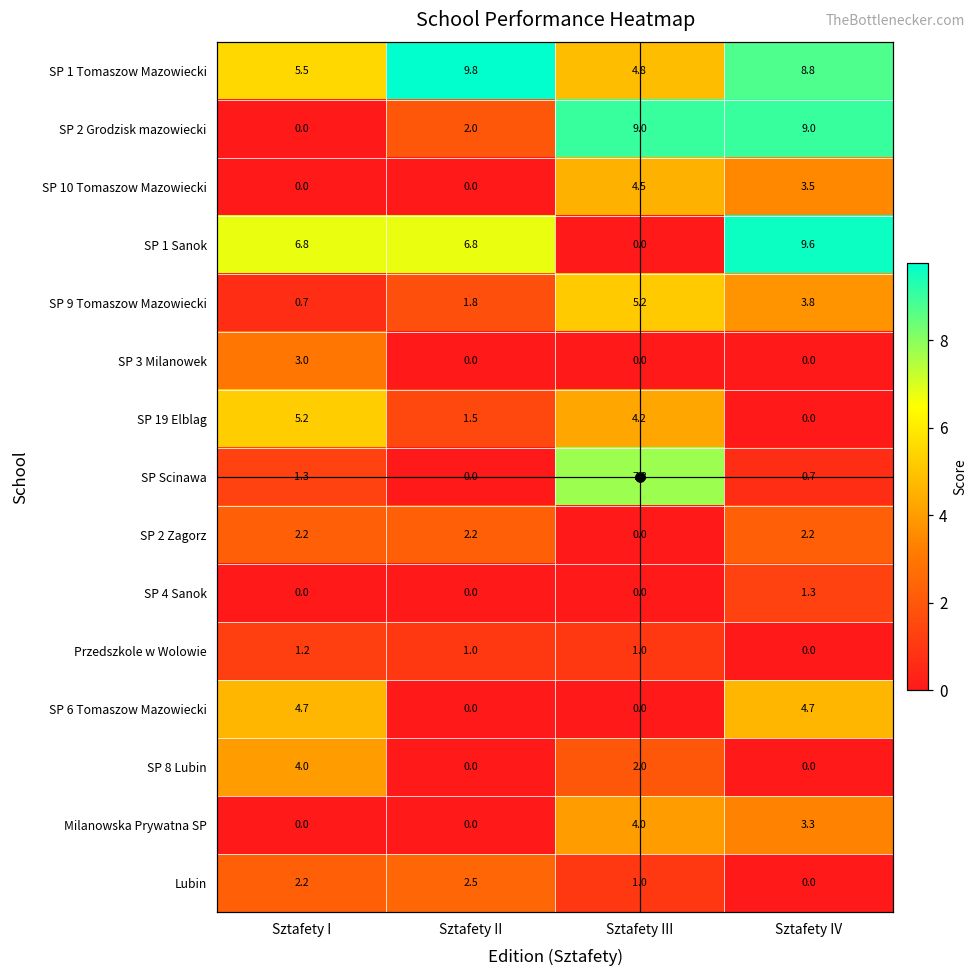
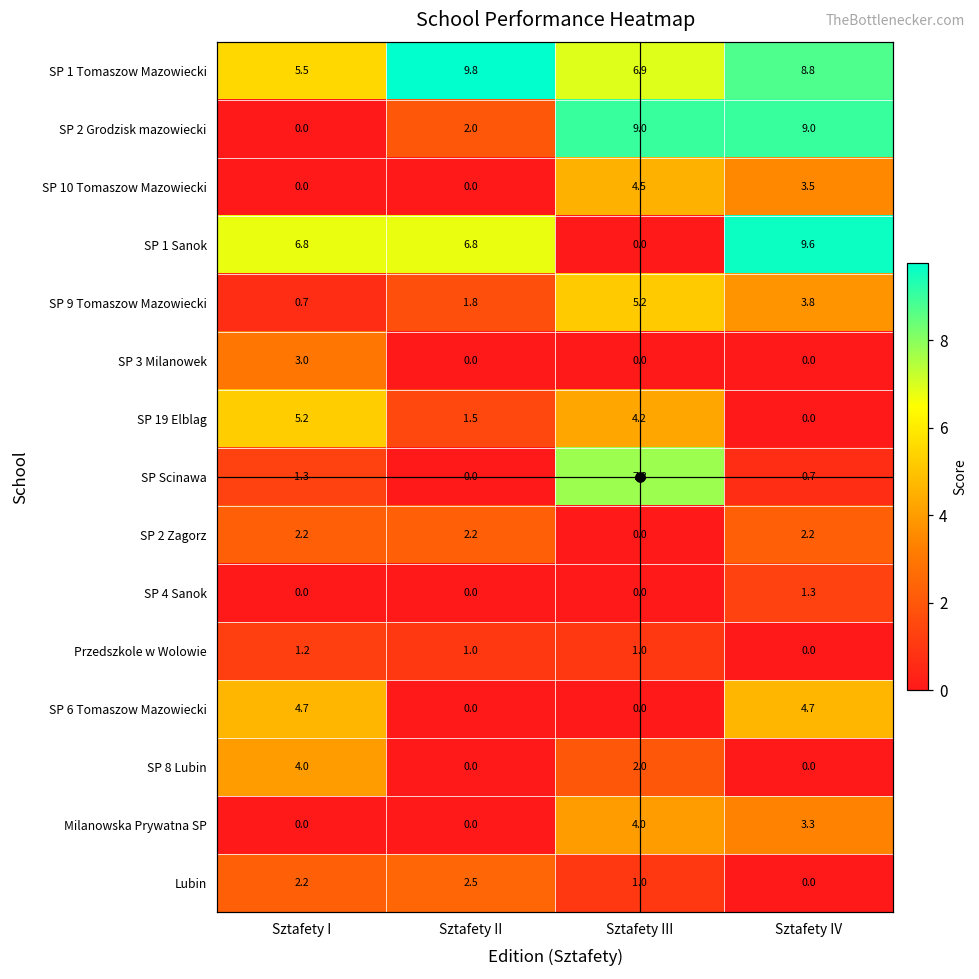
  {
    "SP 1 Tomaszow Mazowiecki": {
      "Sztafety I": 5.5,
      "Sztafety II": 9.8,
-     "Sztafety III": 4.8,
+     "Sztafety III": 6.9,
      "Sztafety IV": 8.8
    },
    "SP 2 Grodzisk mazowiecki": {
      "Sztafety I": 0.0,
      "Sztafety II": 2.0,
      "Sztafety III": 9.0,
      "Sztafety IV": 9.0
    },
    "SP 10 Tomaszow Mazowiecki": {
      "Sztafety I": 0.0,
      "Sztafety II": 0.0,
      "Sztafety III": 4.5,
      "Sztafety IV": 3.5
    },
    "SP 1 Sanok": {
      "Sztafety I": 6.8,
      "Sztafety II": 6.8,
      "Sztafety III": 0.0,
      "Sztafety IV": 9.6
    },
    "SP 9 Tomaszow Mazowiecki": {
      "Sztafety I": 0.7,
      "Sztafety II": 1.8,
      "Sztafety III": 5.2,
      "Sztafety IV": 3.8
    },
    "SP 3 Milanowek": {
      "Sztafety I": 3.0,
      "Sztafety II": 0.0,
      "Sztafety III": 0.0,
      "Sztafety IV": 0.0
    },
    "SP 19 Elblag": {
      "Sztafety I": 5.2,
      "Sztafety II": 1.5,
      "Sztafety III": 4.2,
      "Sztafety IV": 0.0
    },
    "SP Scinawa": {
      "Sztafety I": 1.3,
      "Sztafety II": 0.0,
      "Sztafety IV": 0.7
    },
    "SP 2 Zagorz": {
      "Sztafety I": 2.2,
      "Sztafety II": 2.2,
      "Sztafety III": 0.0,
      "Sztafety IV": 2.2
    },
    "SP 4 Sanok": {
      "Sztafety I": 0.0,
      "Sztafety II": 0.0,
      "Sztafety III": 0.0,
      "Sztafety IV": 1.3
    },
    "Przedszkole w Wolowie": {
      "Sztafety I": 1.2,
      "Sztafety II": 1.0,
      "Sztafety III": 1.0,
      "Sztafety IV": 0.0
    },
    "SP 6 Tomaszow Mazowiecki": {
      "Sztafety I": 4.7,
      "Sztafety II": 0.0,
      "Sztafety III": 0.0,
      "Sztafety IV": 4.7
    },
    "SP 8 Lubin": {
      "Sztafety I": 4.0,
      "Sztafety II": 0.0,
      "Sztafety III": 2.0,
      "Sztafety IV": 0.0
    },
    "Milanowska Prywatna SP": {
      "Sztafety I": 0.0,
      "Sztafety II": 0.0,
      "Sztafety III": 4.0,
      "Sztafety IV": 3.3
    },
    "Lubin": {
      "Sztafety I": 2.2,
      "Sztafety II": 2.5,
      "Sztafety III": 1.0,
      "Sztafety IV": 0.0
    }
  }
